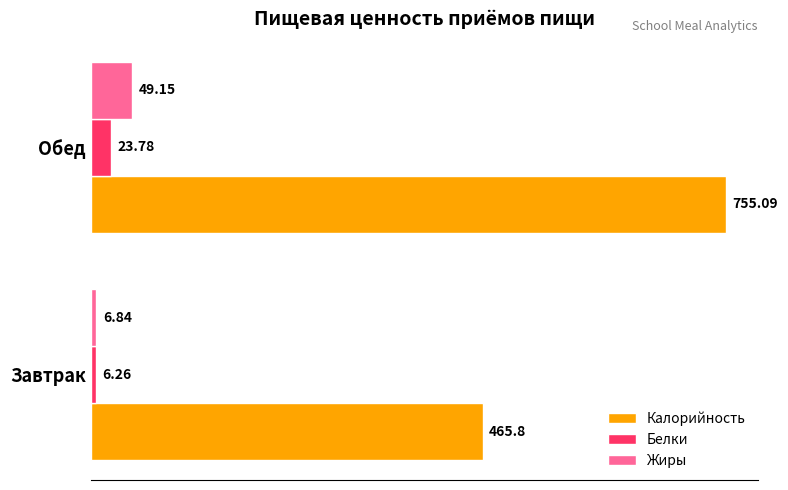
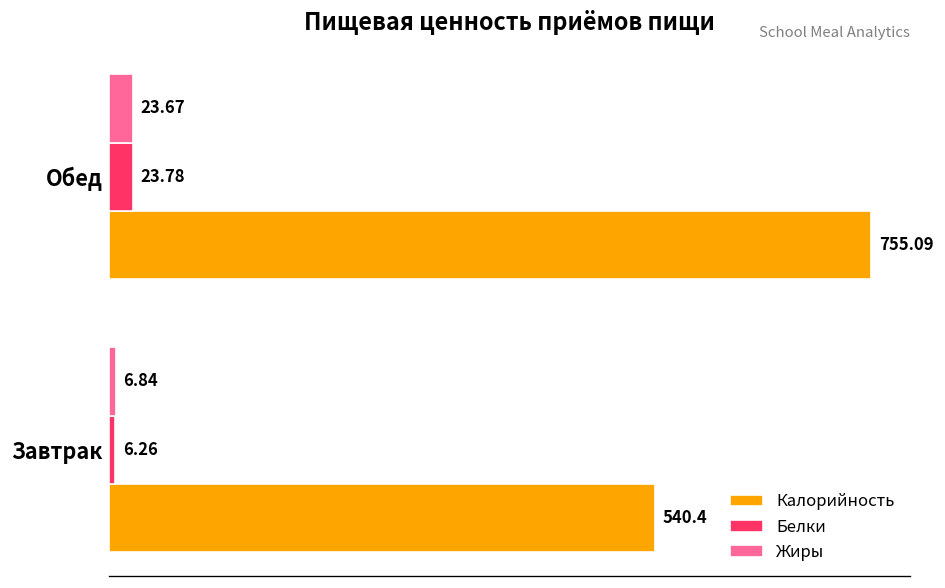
  {
    "Калорийность": {
      "Обед": 755.09,
-     "Завтрак": 465.8
+     "Завтрак": 540.4
    },
    "Белки": {
      "Обед": 23.78,
      "Завтрак": 6.26
    },
    "Жиры": {
-     "Обед": 49.15,
+     "Обед": 23.67,
      "Завтрак": 6.84
    }
  }
